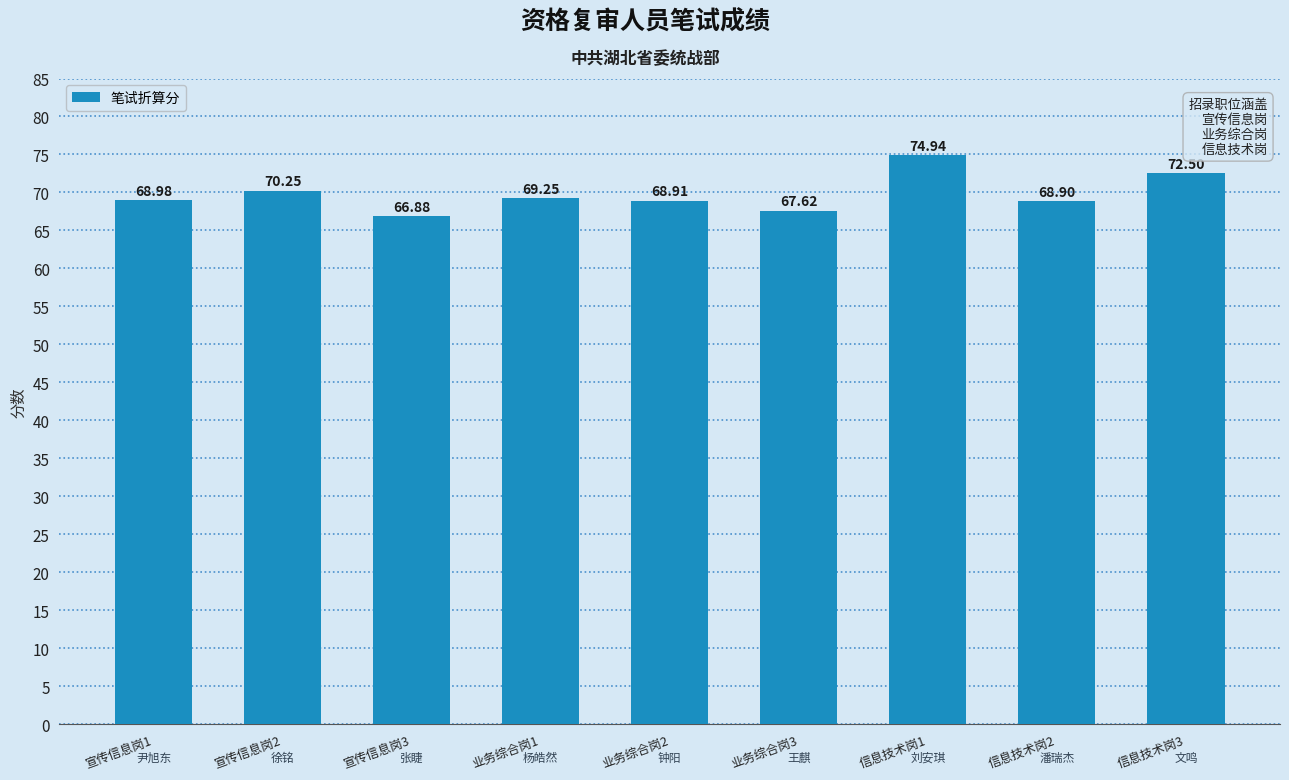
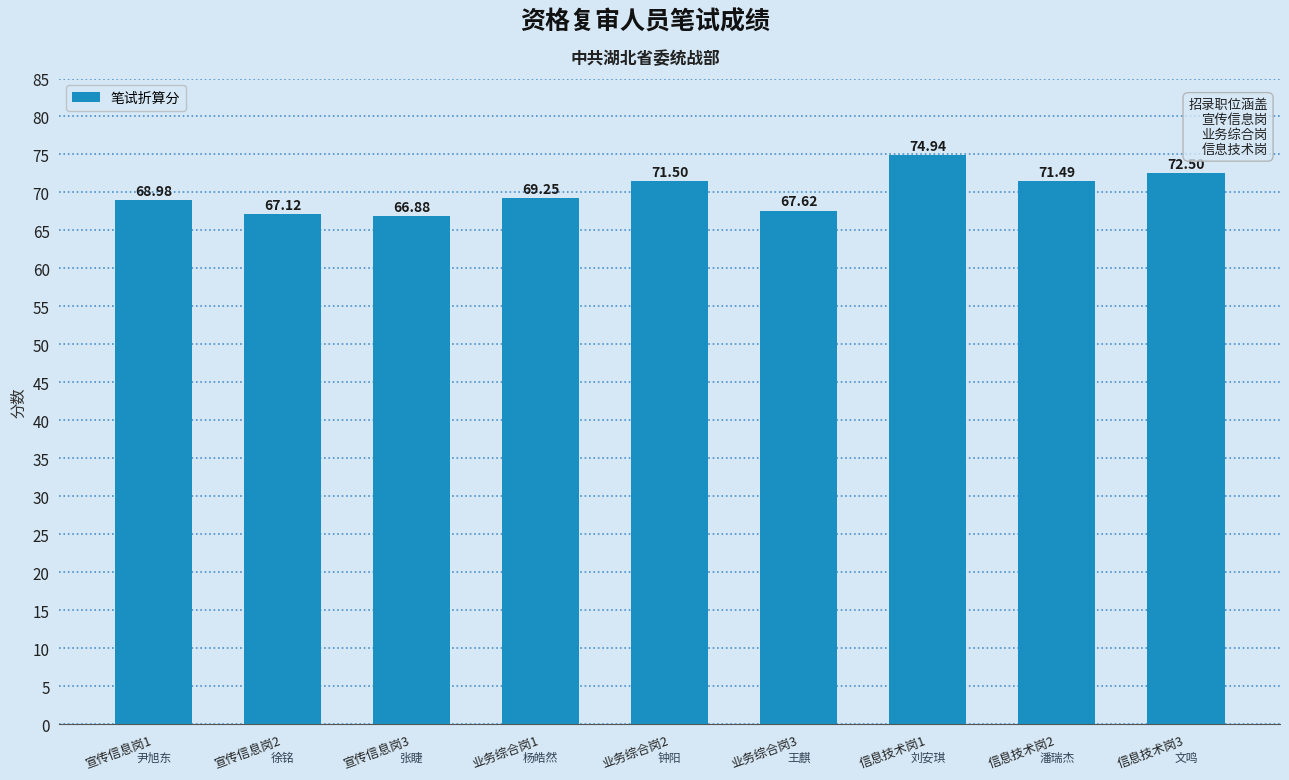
  {
    "宣传信息岗1": 68.98,
-   "宣传信息岗2": 70.25,
+   "宣传信息岗2": 67.12,
    "宣传信息岗3": 66.88,
    "业务综合岗1": 69.25,
-   "业务综合岗2": 68.91,
+   "业务综合岗2": 71.50,
    "业务综合岗3": 67.62,
    "信息技术岗1": 74.94,
-   "信息技术岗2": 68.90
+   "信息技术岗2": 71.49
  }
